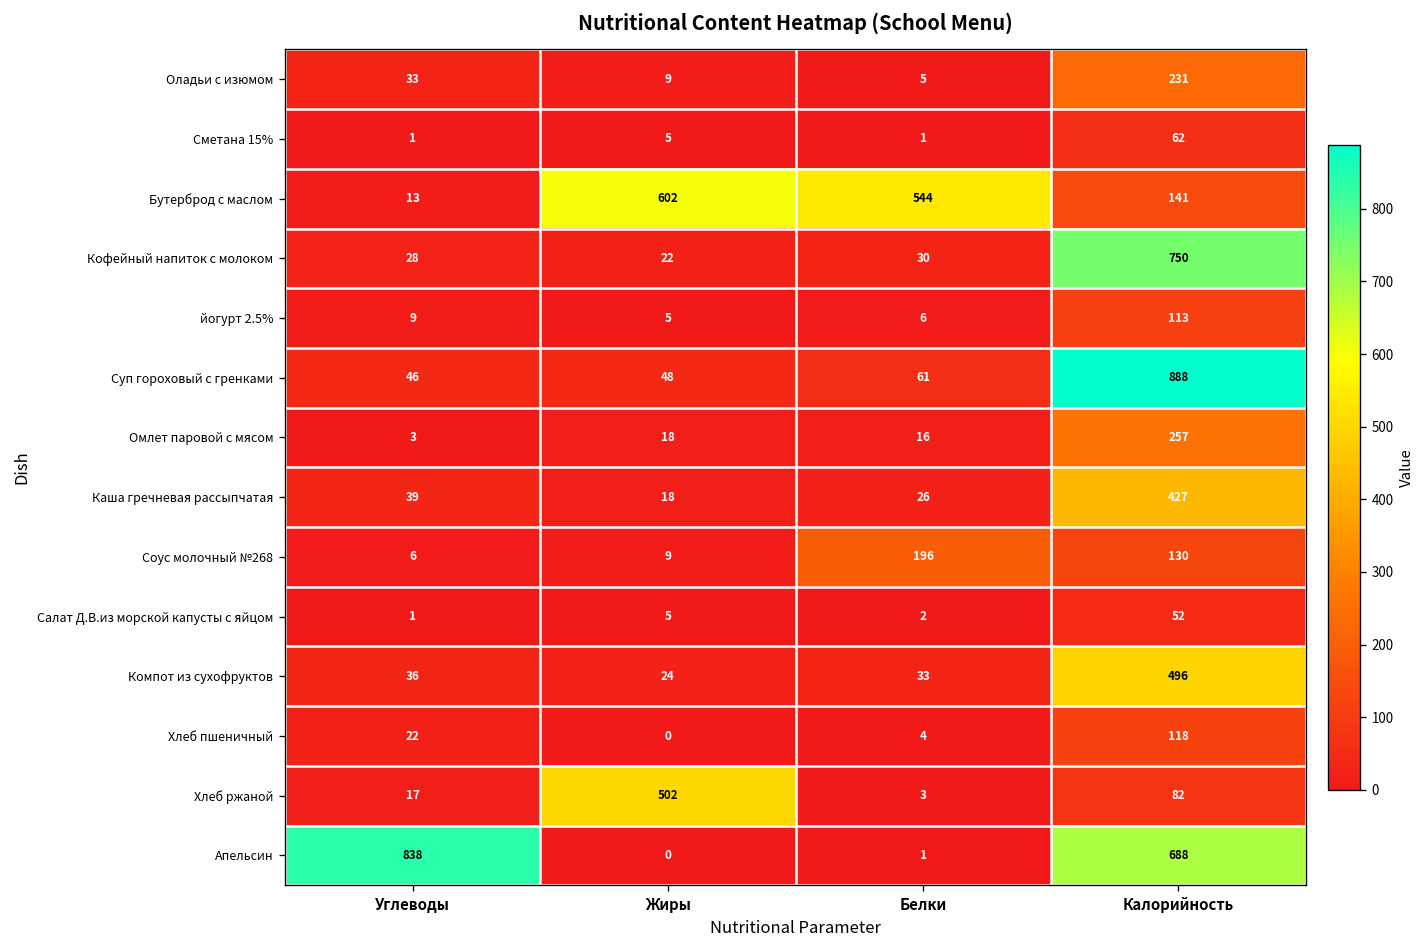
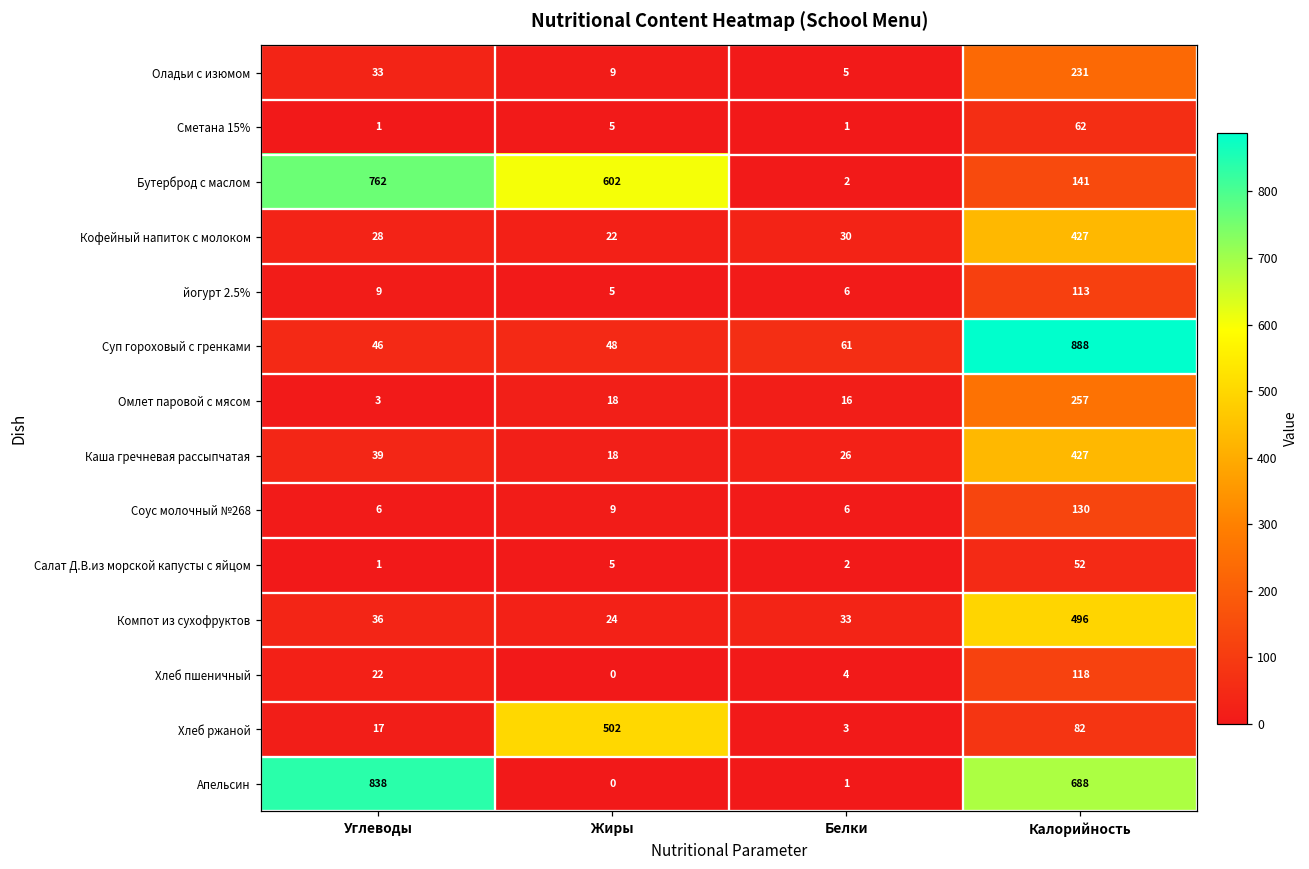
  {
    "Оладьи с изюмом": {
      "Углеводы": 33,
      "Жиры": 9,
      "Белки": 5,
      "Калорийность": 231
    },
    "Сметана 15%": {
      "Углеводы": 1,
      "Жиры": 5,
      "Белки": 1,
      "Калорийность": 62
    },
    "Бутерброд с маслом": {
-     "Углеводы": 13,
+     "Углеводы": 762,
      "Жиры": 602,
-     "Белки": 544,
+     "Белки": 2,
      "Калорийность": 141
    },
    "Кофейный напиток с молоком": {
      "Углеводы": 28,
      "Жиры": 22,
      "Белки": 30,
-     "Калорийность": 750
+     "Калорийность": 427
    },
    "йогурт 2.5%": {
      "Углеводы": 9,
      "Жиры": 5,
      "Белки": 6,
      "Калорийность": 113
    },
    "Суп гороховый с гренками": {
      "Углеводы": 46,
      "Жиры": 48,
      "Белки": 61,
      "Калорийность": 888
    },
    "Омлет паровой с мясом": {
      "Углеводы": 3,
      "Жиры": 18,
      "Белки": 16,
      "Калорийность": 257
    },
    "Каша гречневая рассыпчатая": {
      "Углеводы": 39,
      "Жиры": 18,
      "Белки": 26,
      "Калорийность": 427
    },
    "Соус молочный №268": {
      "Углеводы": 6,
      "Жиры": 9,
-     "Белки": 196,
+     "Белки": 6,
      "Калорийность": 130
    },
    "Салат Д.В.из морской капусты с яйцом": {
      "Углеводы": 1,
      "Жиры": 5,
      "Белки": 2,
      "Калорийность": 52
    },
    "Компот из сухофруктов": {
      "Углеводы": 36,
      "Жиры": 24,
      "Белки": 33,
      "Калорийность": 496
    },
    "Хлеб пшеничный": {
      "Углеводы": 22,
      "Жиры": 0,
      "Белки": 4,
      "Калорийность": 118
    },
    "Хлеб ржаной": {
      "Углеводы": 17,
      "Жиры": 502,
      "Белки": 3,
      "Калорийность": 82
    },
    "Апельсин": {
      "Углеводы": 838,
      "Жиры": 0,
      "Белки": 1,
      "Калорийность": 688
    }
  }
